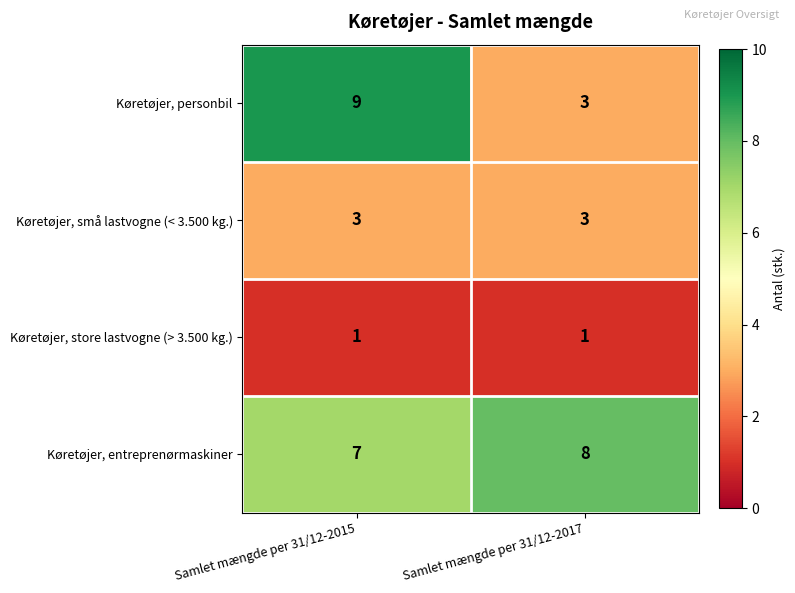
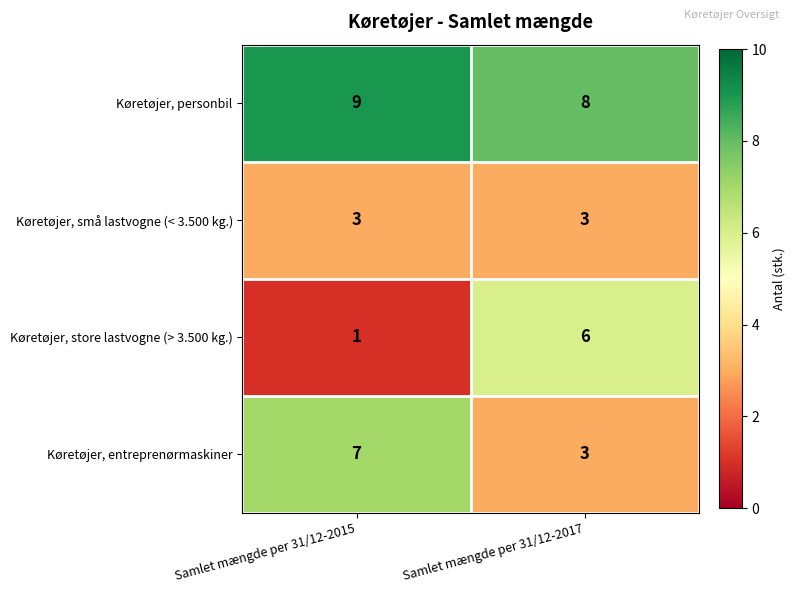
  {
    "Køretøjer, personbil": {
      "Samlet mængde per 31/12-2015": 9,
-     "Samlet mængde per 31/12-2017": 3
+     "Samlet mængde per 31/12-2017": 8
    },
    "Køretøjer, små lastvogne (< 3.500 kg.)": {
      "Samlet mængde per 31/12-2015": 3,
      "Samlet mængde per 31/12-2017": 3
    },
    "Køretøjer, store lastvogne (> 3.500 kg.)": {
      "Samlet mængde per 31/12-2015": 1,
-     "Samlet mængde per 31/12-2017": 1
+     "Samlet mængde per 31/12-2017": 6
    },
    "Køretøjer, entreprenørmaskiner": {
      "Samlet mængde per 31/12-2015": 7,
-     "Samlet mængde per 31/12-2017": 8
+     "Samlet mængde per 31/12-2017": 3
    }
  }
